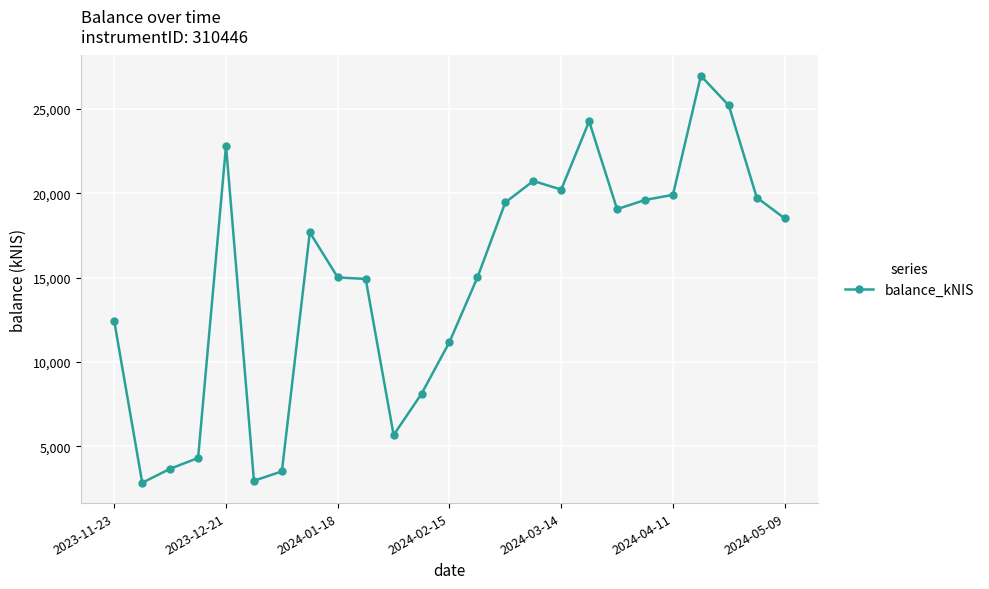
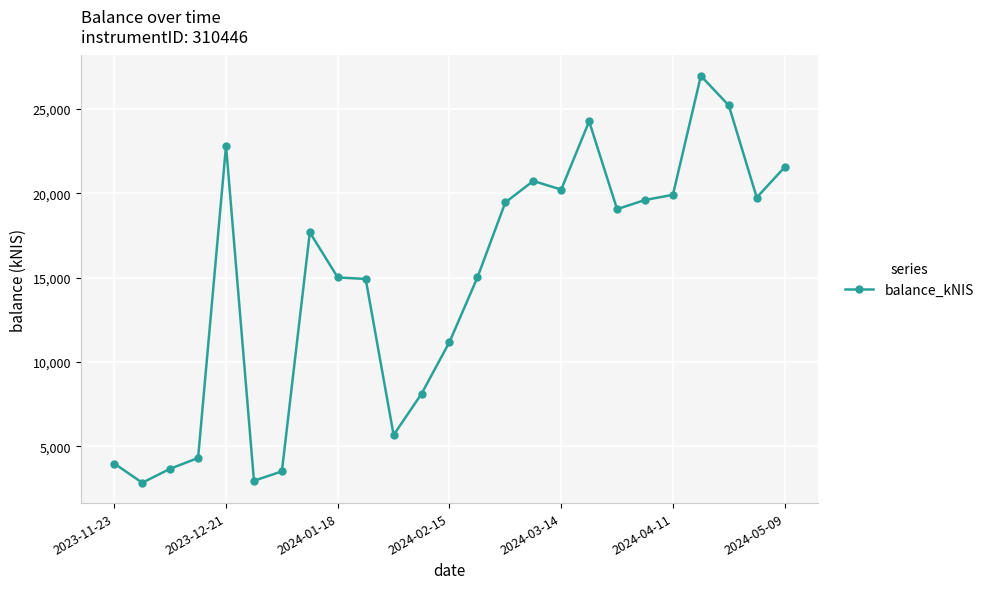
  {
-   "2023-11-23": "12,400",
+   "2023-11-23": "4,000",
    "2023-12-21": "22,800",
    "2024-01-18": "15,000",
    "2024-02-15": "11,200",
    "2024-03-14": "20,200",
    "2024-04-11": "19,900",
-   "2024-05-09": "18,500"
+   "2024-05-09": "21,600"
  }
